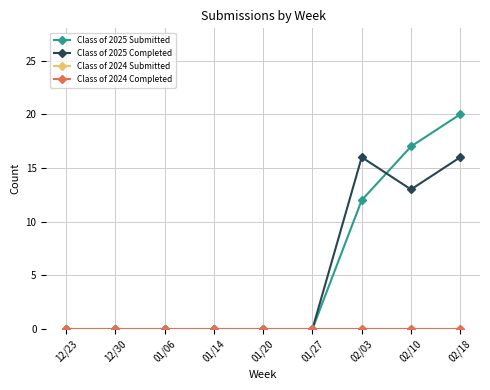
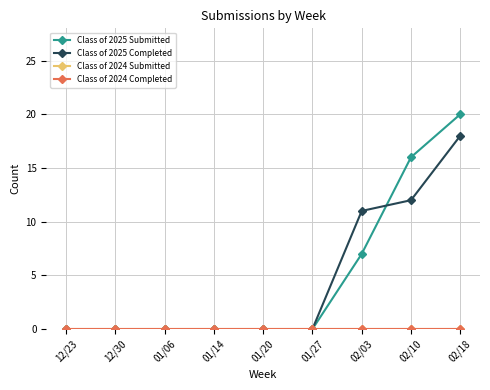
  {
    "Class of 2025 Submitted": {
-     "02/03": 12,
-     "02/10": 17,
+     "02/03": 7,
+     "02/10": 16,
      "02/18": 20
    },
    "Class of 2025 Completed": {
-     "02/03": 16,
-     "02/10": 13,
-     "02/18": 16
+     "02/03": 11,
+     "02/10": 12,
+     "02/18": 18
    },
    "Class of 2024 Completed": {
      "02/03": 0,
      "02/10": 0,
      "02/18": 0
    }
  }
